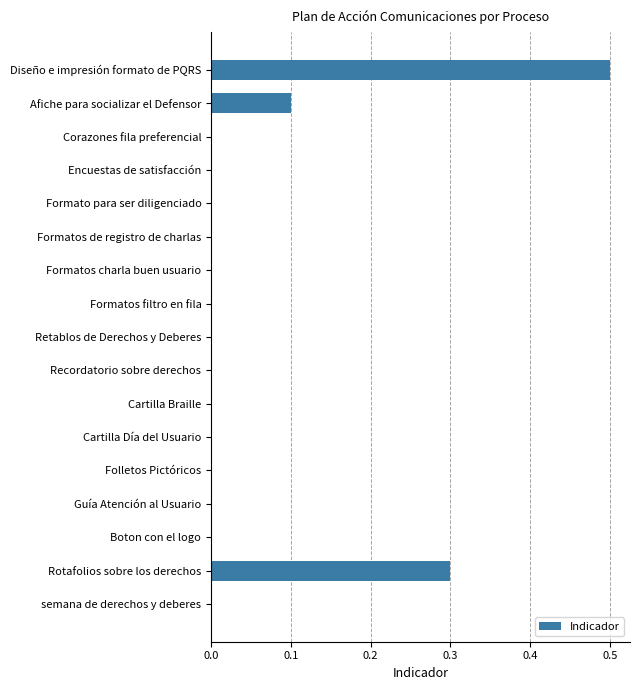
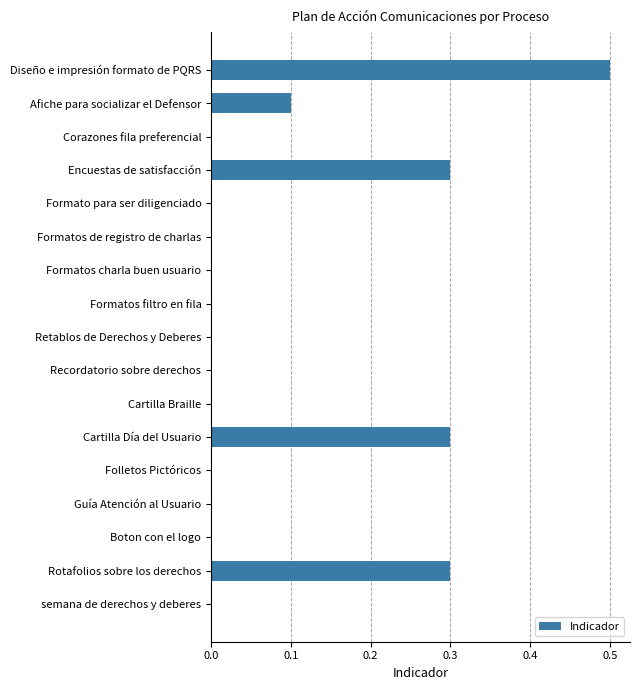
  {
    "Diseño e impresión formato de PQRS": 0.5,
    "Afiche para socializar el Defensor": 0.1,
    "Corazones fila preferencial": 0.0,
-   "Encuestas de satisfacción": 0.0,
+   "Encuestas de satisfacción": 0.3,
    "Formato para ser diligenciado": 0.0,
    "Formatos de registro de charlas": 0.0,
    "Formatos charla buen usuario": 0.0,
    "Formatos filtro en fila": 0.0,
    "Retablos de Derechos y Deberes": 0.0,
    "Recordatorio sobre derechos": 0.0,
    "Cartilla Braille": 0.0,
-   "Cartilla Día del Usuario": 0.0,
+   "Cartilla Día del Usuario": 0.3,
    "Folletos Pictóricos": 0.0,
    "Guía Atención al Usuario": 0.0,
    "Boton con el logo": 0.0,
    "Rotafolios sobre los derechos": 0.3,
    "semana de derechos y deberes": 0.0
  }
